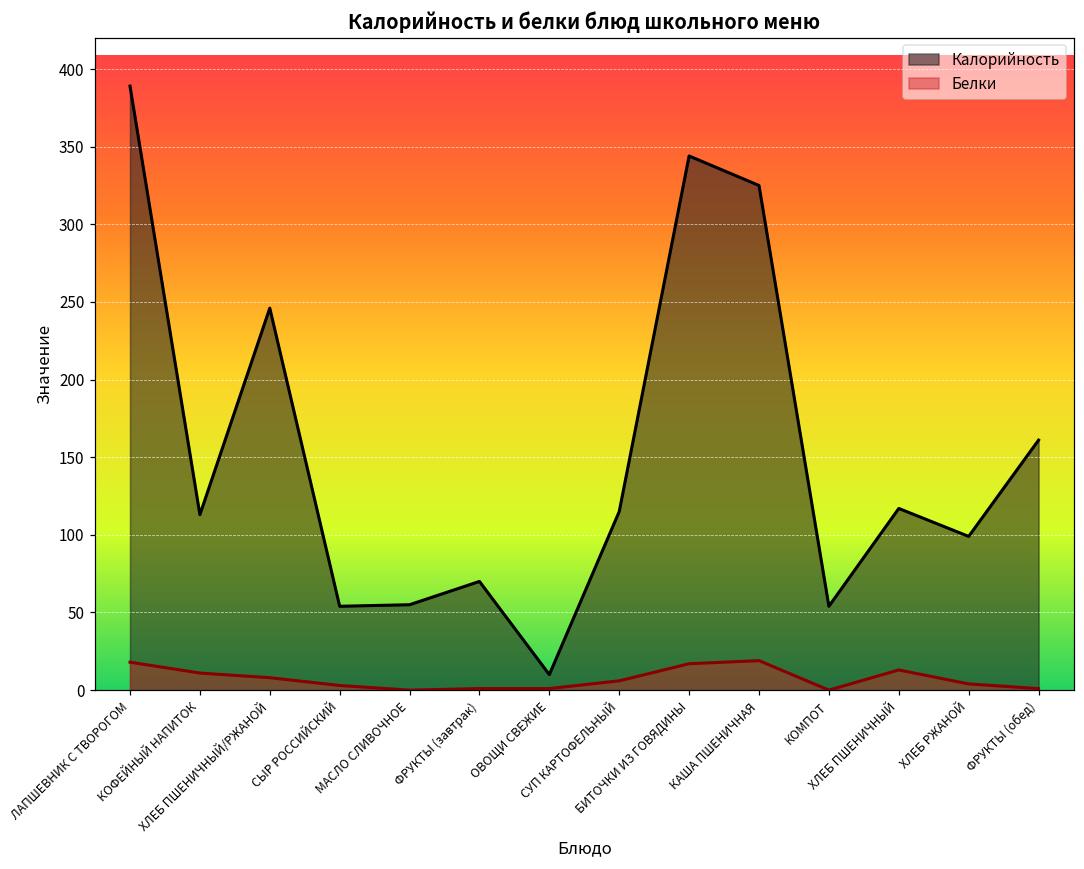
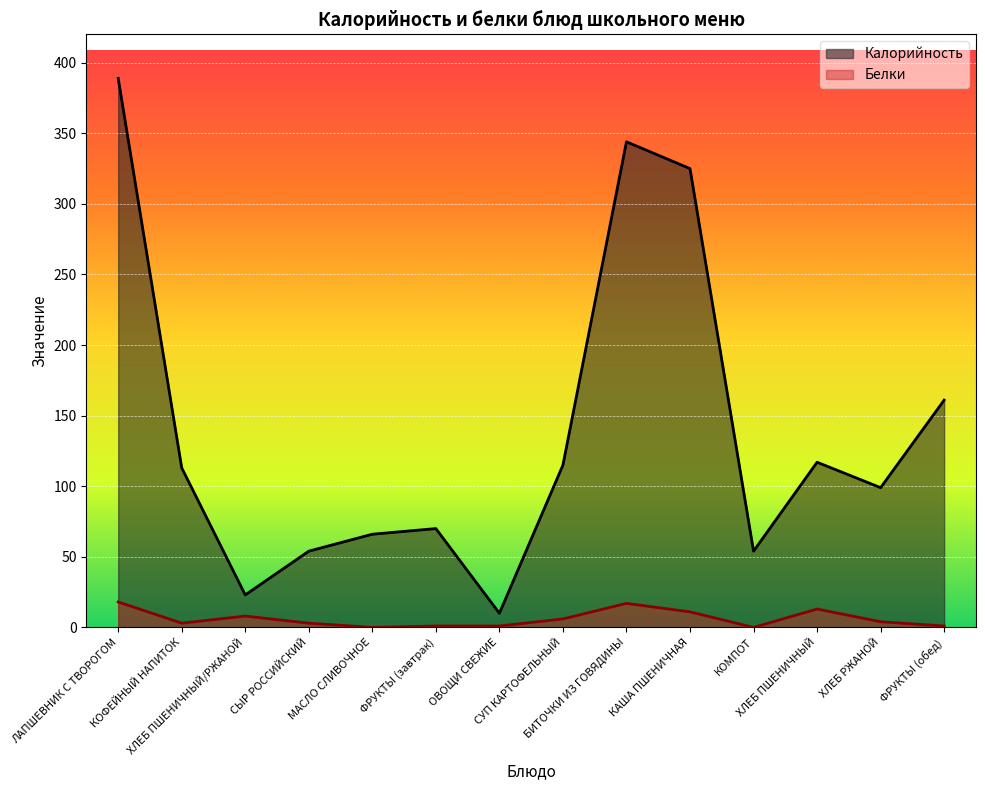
  {
    "Калорийность": {
      "ЛАПШЕВНИК С ТВОРОГОМ": 389,
      "КОФЕЙНЫЙ НАПИТОК": 113,
-     "ХЛЕБ ПШЕНИЧНЫЙ/РЖАНОЙ": 246,
+     "ХЛЕБ ПШЕНИЧНЫЙ/РЖАНОЙ": 23,
      "СЫР РОССИЙСКИЙ": 54,
-     "МАСЛО СЛИВОЧНОЕ": 55,
+     "МАСЛО СЛИВОЧНОЕ": 66,
      "ФРУКТЫ (завтрак)": 70,
      "ОВОЩИ СВЕЖИЕ": 10,
      "СУП КАРТОФЕЛЬНЫЙ": 115,
      "БИТОЧКИ ИЗ ГОВЯДИНЫ": 344,
      "КАША ПШЕНИЧНАЯ": 325,
      "КОМПОТ": 54,
      "ХЛЕБ ПШЕНИЧНЫЙ": 117,
      "ХЛЕБ РЖАНОЙ": 99,
      "ФРУКТЫ (обед)": 161
    },
    "Белки": {
      "ЛАПШЕВНИК С ТВОРОГОМ": 18,
-     "КОФЕЙНЫЙ НАПИТОК": 11,
+     "КОФЕЙНЫЙ НАПИТОК": 3,
      "ХЛЕБ ПШЕНИЧНЫЙ/РЖАНОЙ": 8,
      "СЫР РОССИЙСКИЙ": 3,
      "МАСЛО СЛИВОЧНОЕ": 0,
      "ФРУКТЫ (завтрак)": 1,
      "ОВОЩИ СВЕЖИЕ": 1,
      "СУП КАРТОФЕЛЬНЫЙ": 6,
      "БИТОЧКИ ИЗ ГОВЯДИНЫ": 17,
-     "КАША ПШЕНИЧНАЯ": 19,
+     "КАША ПШЕНИЧНАЯ": 11,
      "КОМПОТ": 0,
      "ХЛЕБ ПШЕНИЧНЫЙ": 13,
      "ХЛЕБ РЖАНОЙ": 4,
      "ФРУКТЫ (обед)": 1
    }
  }
